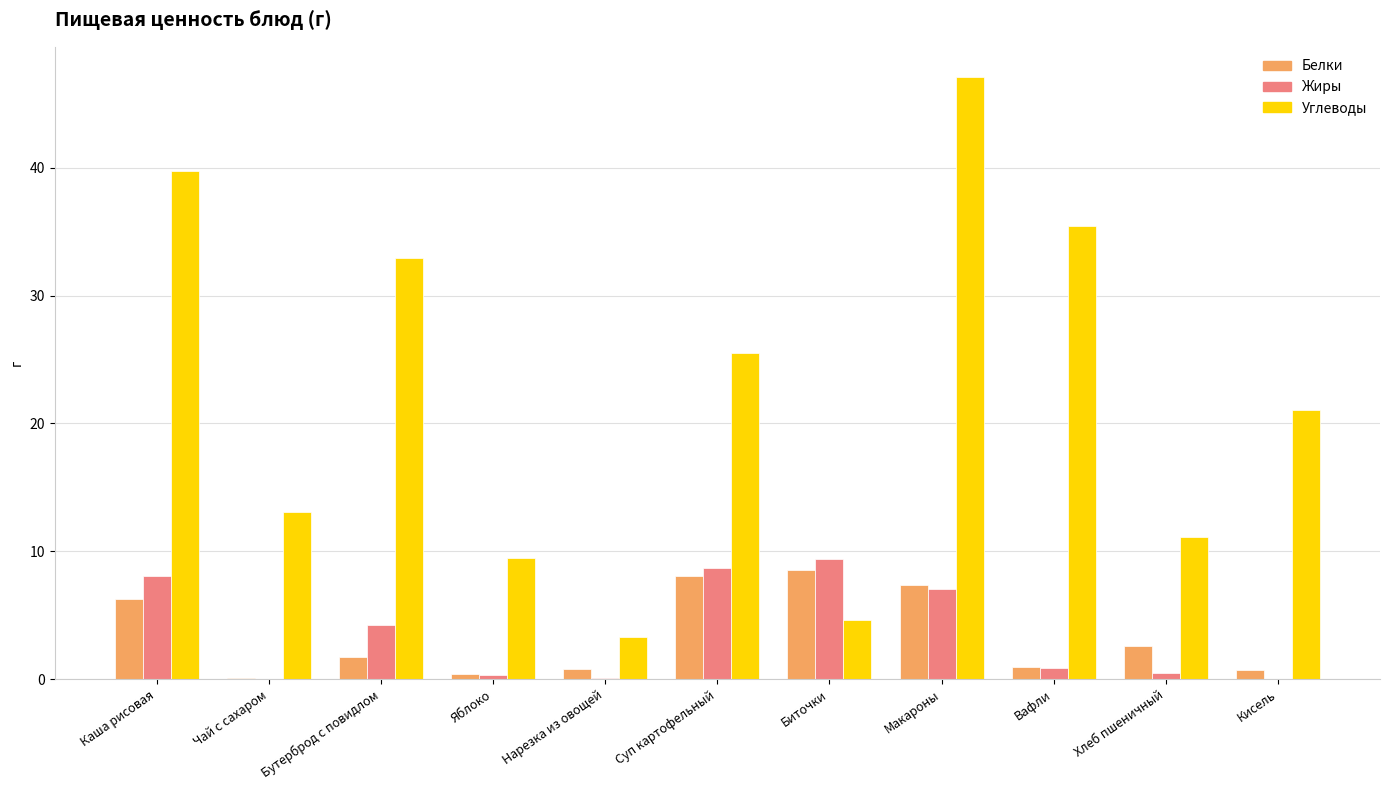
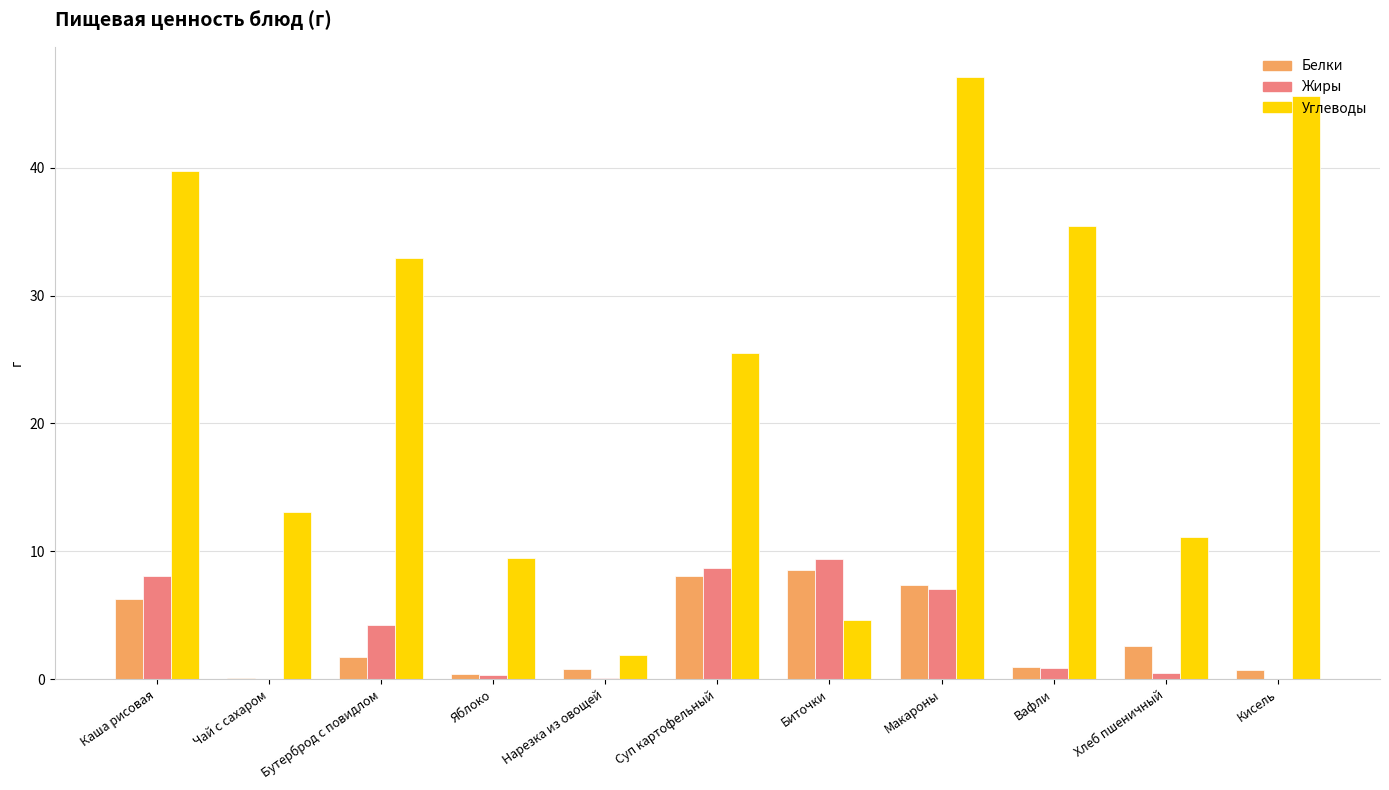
  {
    "Углеводы": {
      "Каша рисовая": 39.8,
      "Чай с сахаром": 13.1,
      "Бутерброд с повидлом": 32.9,
      "Яблоко": 9.5,
-     "Нарезка из овощей": 3.3,
+     "Нарезка из овощей": 1.9,
      "Суп картофельный": 25.5,
      "Биточки": 4.6,
      "Макароны": 47.1,
      "Вафли": 35.4,
      "Хлеб пшеничный": 11.1,
-     "Кисель": 21.0
+     "Кисель": 45.6
    }
  }
